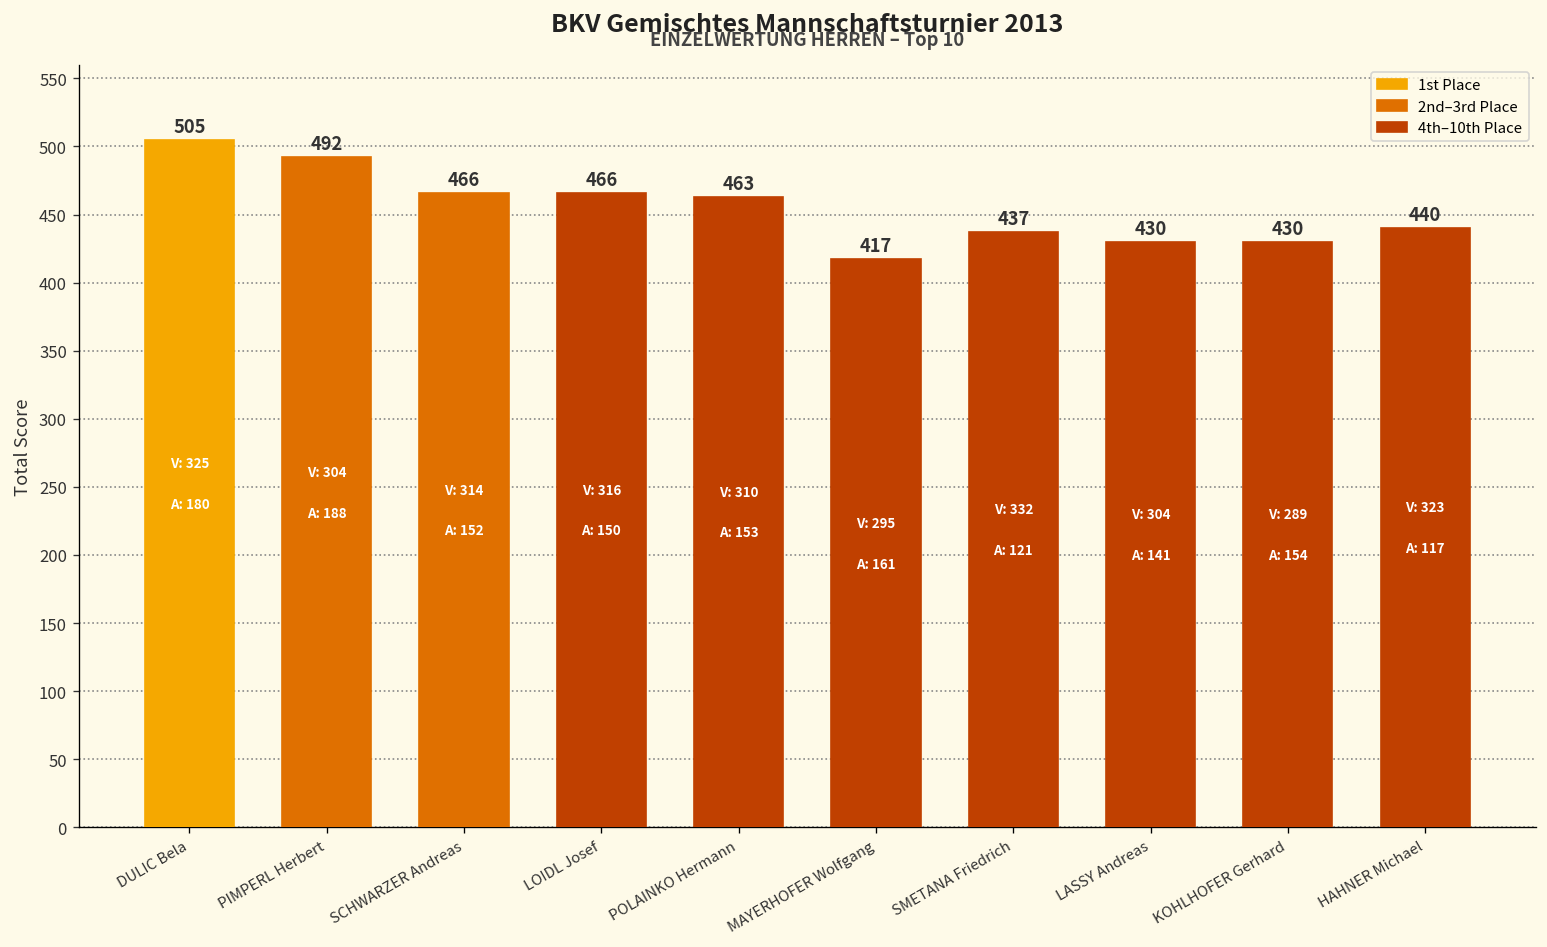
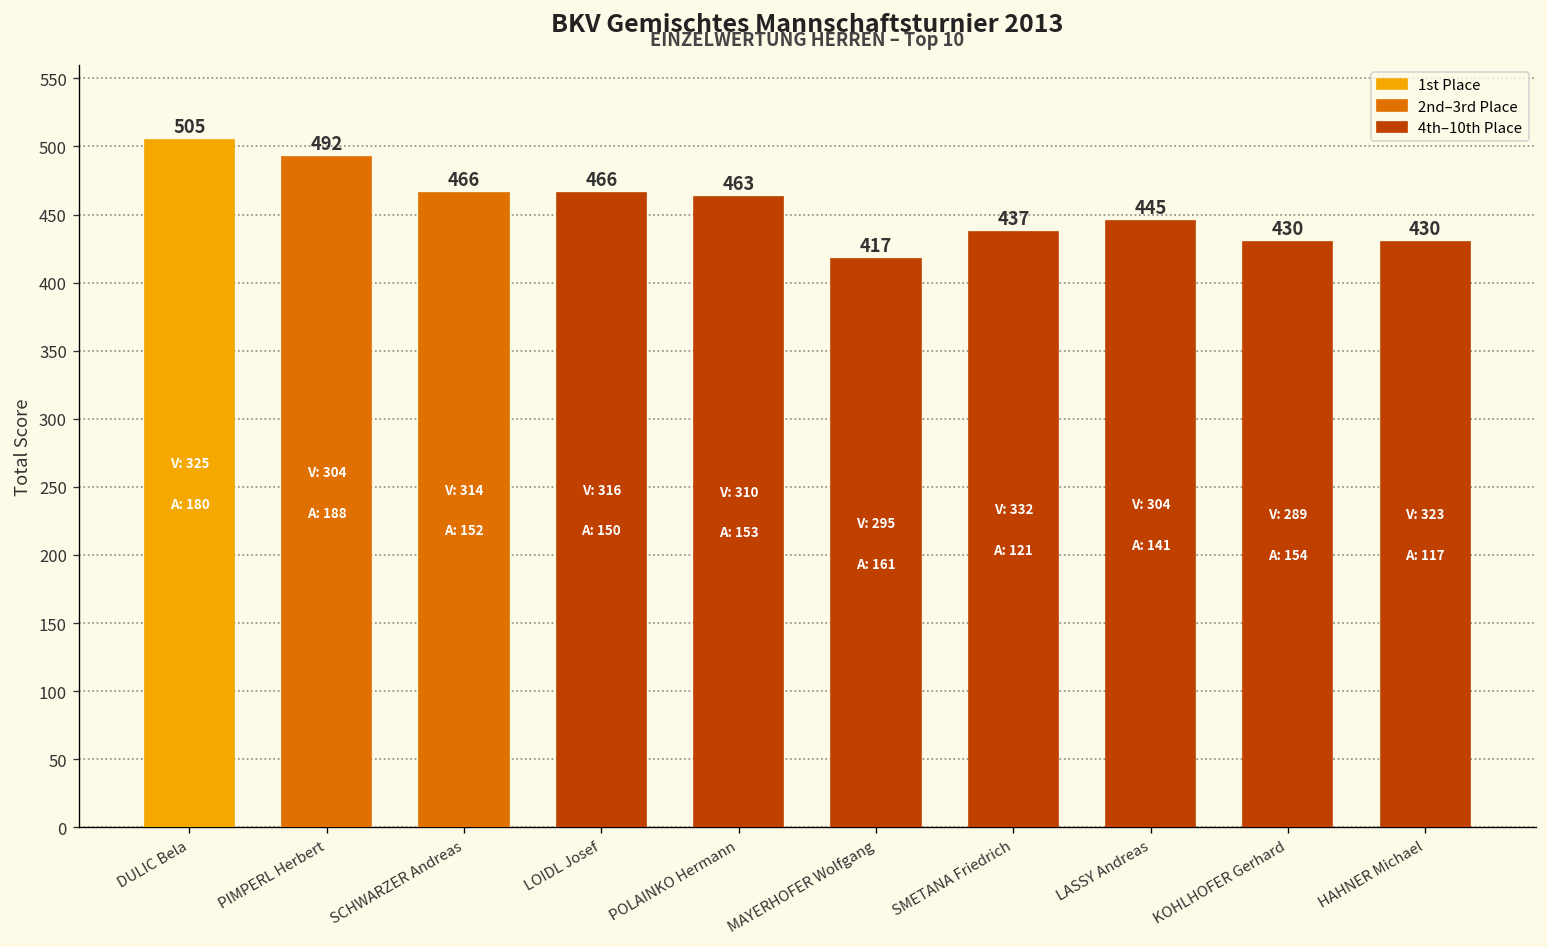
  {
    "DULIC Bela": 505,
    "PIMPERL Herbert": 492,
    "SCHWARZER Andreas": 466,
    "LOIDL Josef": 466,
    "POLAINKO Hermann": 463,
    "MAYERHOFER Wolfgang": 417,
    "SMETANA Friedrich": 437,
-   "LASSY Andreas": 430,
+   "LASSY Andreas": 445,
    "KOHLHOFER Gerhard": 430,
-   "HAHNER Michael": 440
+   "HAHNER Michael": 430
  }
